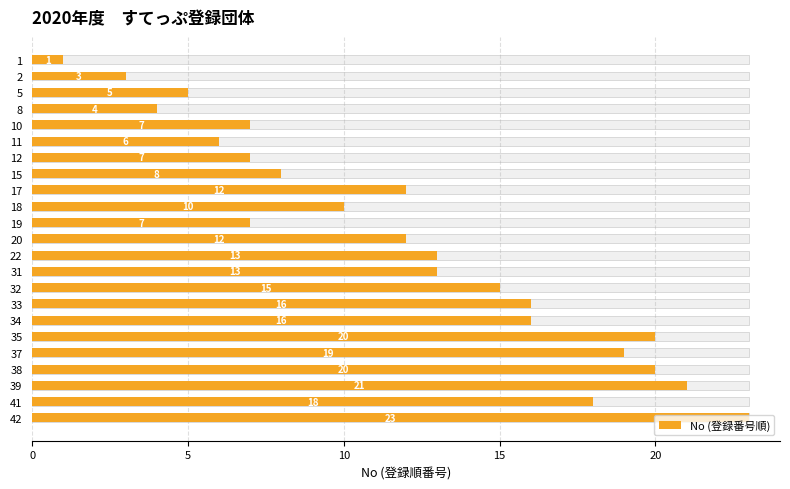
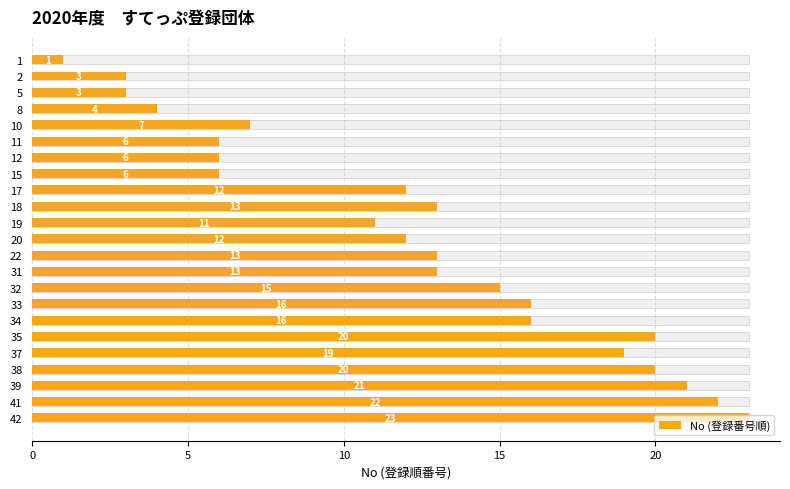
  {
    "No (登録番号順)": {
-     "5": 5,
-     "12": 7,
-     "15": 8,
-     "18": 10,
-     "19": 7,
-     "41": 18
+     "5": 3,
+     "12": 6,
+     "15": 6,
+     "18": 13,
+     "19": 11,
+     "41": 22
    }
  }
